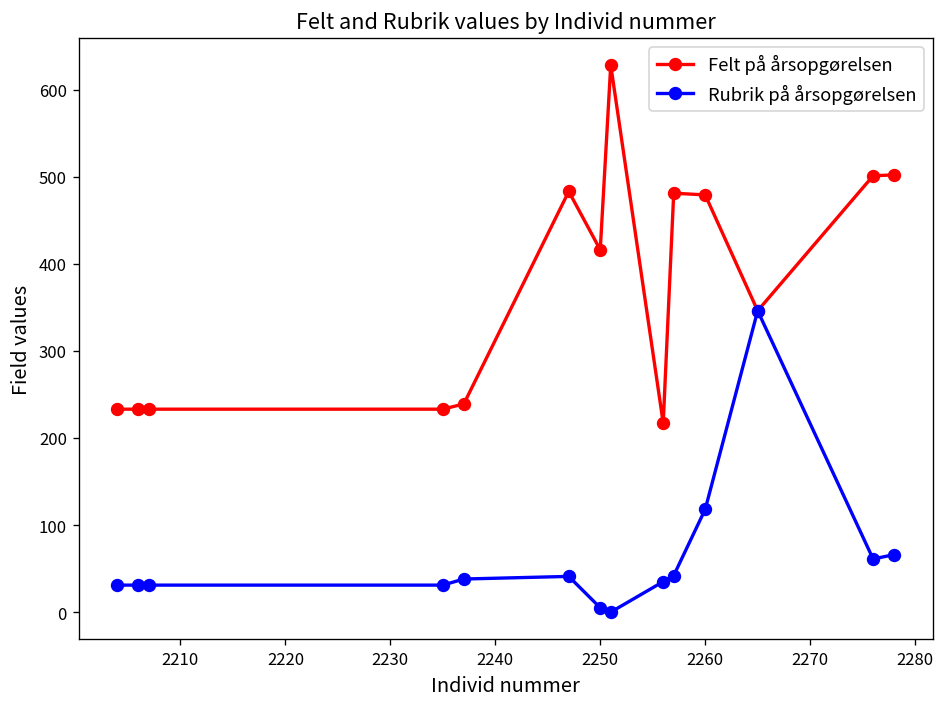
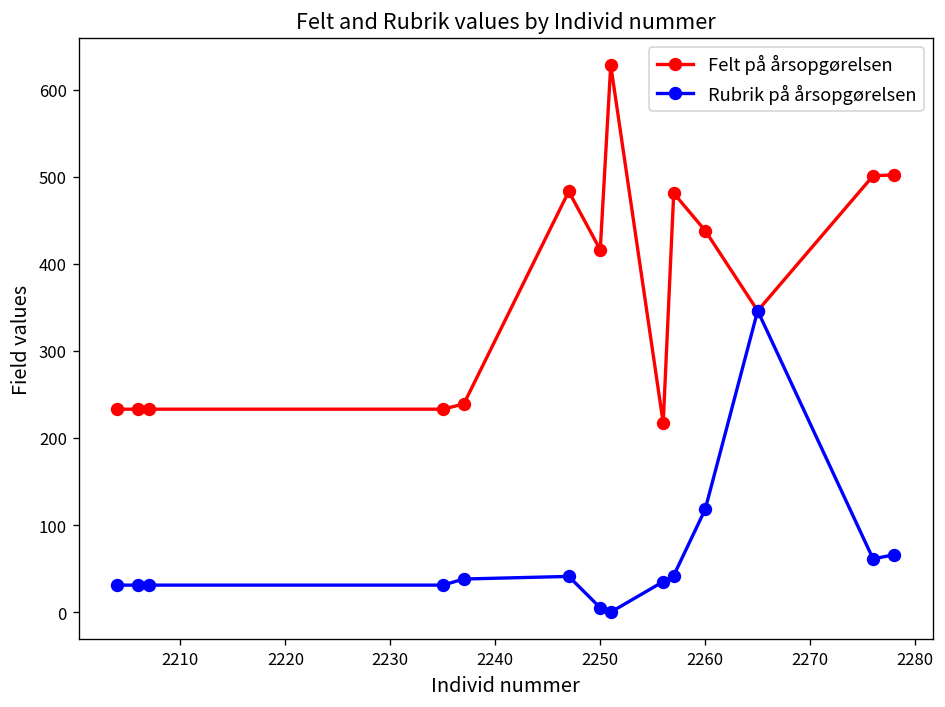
  {
    "Felt på årsopgørelsen": {
      "2250": 420,
-     "2260": 480
+     "2260": 440
    },
    "Rubrik på årsopgørelsen": {
      "2250": 10,
      "2260": 120
    }
  }
